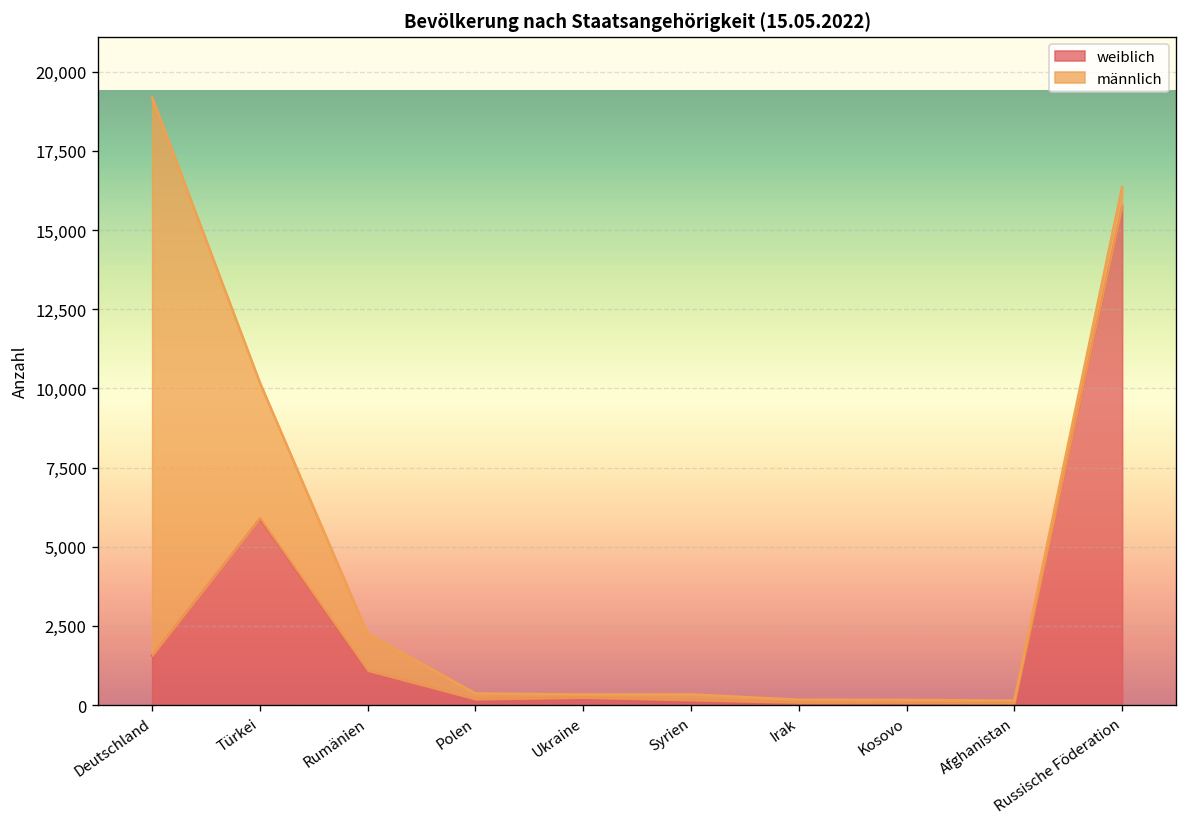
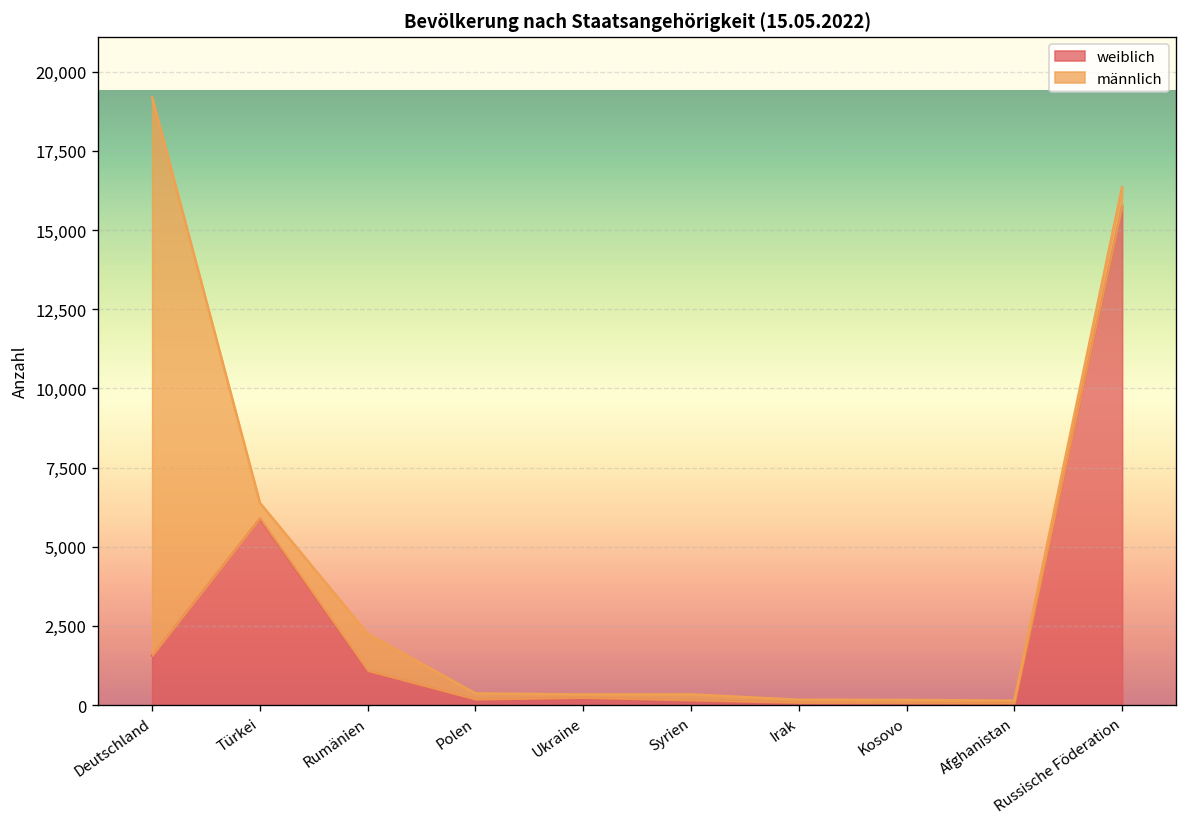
  {
    "weiblich": {
      "Deutschland": "1,600",
      "Türkei": "5,900",
      "Rumänien": "1,100",
      "Polen": "200",
      "Ukraine": "200",
      "Syrien": "200",
      "Russische Föderation": "15,700"
    },
    "männlich": {
      "Deutschland": "17,600",
-     "Türkei": "4,300",
+     "Türkei": "500",
      "Rumänien": "1,200",
      "Polen": "200",
      "Ukraine": "100",
      "Syrien": "200",
      "Russische Föderation": "600"
    }
  }
